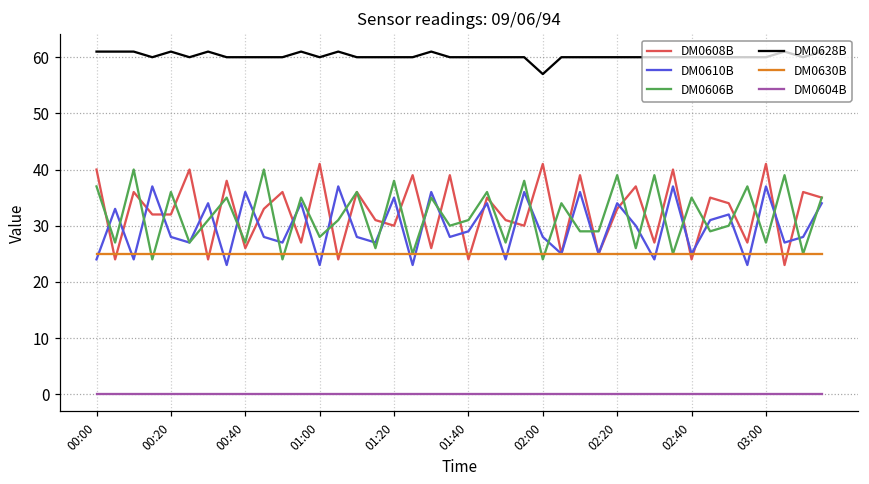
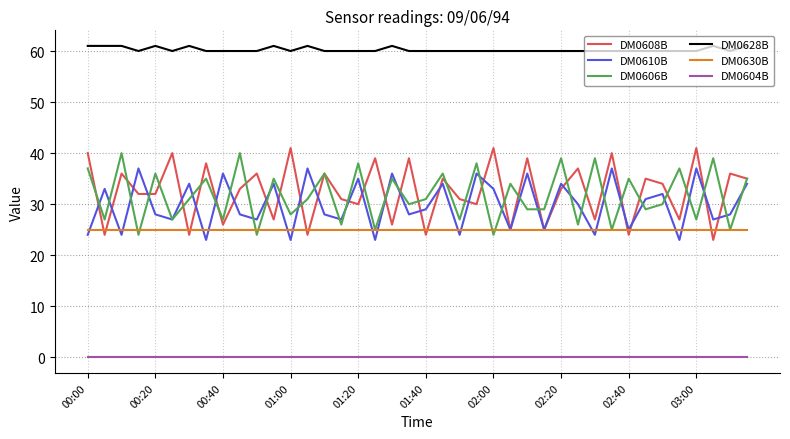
  {
    "DM0608B": {
      "00:00": 40,
      "00:20": 32,
      "00:40": 26,
      "01:00": 41,
      "01:20": 30,
      "01:40": 24,
      "02:00": 41,
      "02:20": 33,
      "02:40": 24,
      "03:00": 41
    },
    "DM0610B": {
      "00:00": 24,
      "00:20": 28,
      "00:40": 36,
      "01:00": 23,
      "01:20": 35,
      "01:40": 29,
-     "02:00": 28,
+     "02:00": 33,
      "02:20": 34,
      "03:00": 37
    },
    "DM0606B": {
      "00:00": 37,
      "00:20": 36,
      "00:40": 27,
      "01:00": 28,
      "01:20": 38,
      "01:40": 31,
      "02:00": 24,
      "02:20": 39,
      "02:40": 35,
      "03:00": 27
    },
    "DM0628B": {
      "00:00": 61,
      "00:20": 61,
      "00:40": 60,
      "01:00": 60,
      "01:20": 60,
      "01:40": 60,
-     "02:00": 57,
+     "02:00": 60,
      "02:20": 60
    },
    "DM0630B": {
      "00:00": 25,
      "00:20": 25,
      "00:40": 25,
      "01:00": 25,
      "01:20": 25,
      "01:40": 25,
      "02:00": 25,
      "02:20": 25,
      "03:00": 25
    },
    "DM0604B": {
      "00:00": 0,
      "00:20": 0,
      "00:40": 0,
      "01:00": 0,
      "01:20": 0,
      "01:40": 0,
      "02:00": 0,
      "02:20": 0,
      "02:40": 0,
      "03:00": 0
    }
  }
